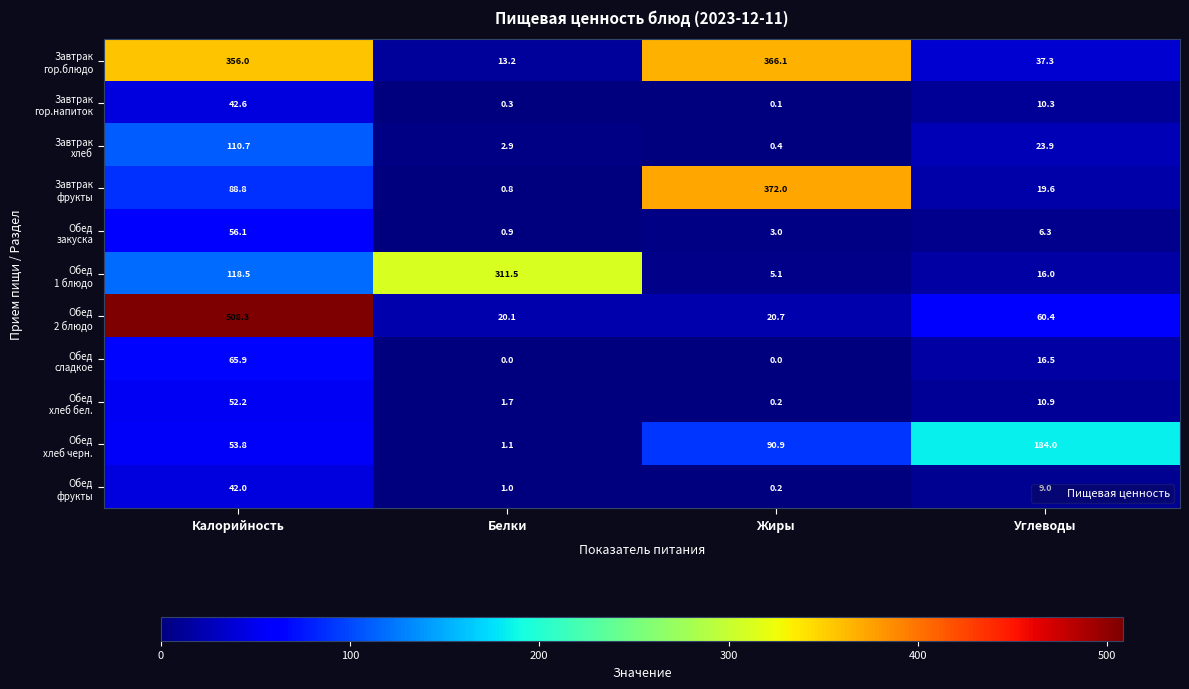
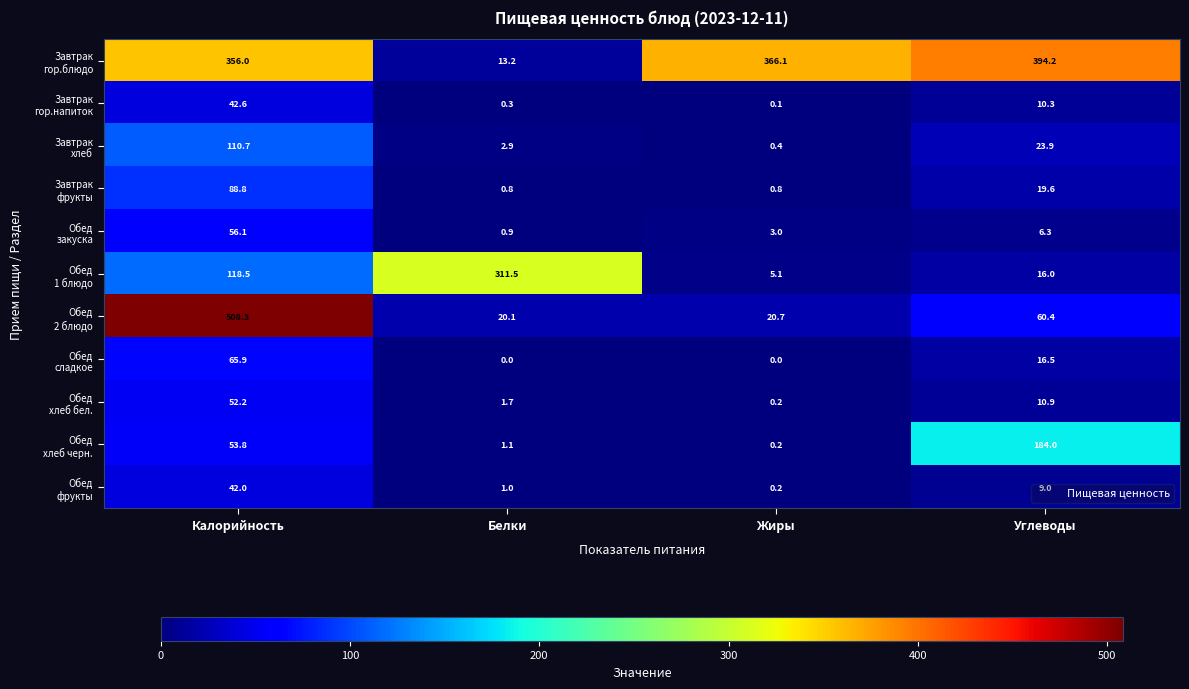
  {
    "Завтрак гор.блюдо": {
      "Калорийность": 356.0,
      "Белки": 13.2,
      "Жиры": 366.1,
-     "Углеводы": 37.3
+     "Углеводы": 394.2
    },
    "Завтрак гор.напиток": {
      "Калорийность": 42.6,
      "Белки": 0.3,
      "Жиры": 0.1,
      "Углеводы": 10.3
    },
    "Завтрак хлеб": {
      "Калорийность": 110.7,
      "Белки": 2.9,
      "Жиры": 0.4,
      "Углеводы": 23.9
    },
    "Завтрак фрукты": {
      "Калорийность": 88.8,
      "Белки": 0.8,
-     "Жиры": 372.0,
+     "Жиры": 0.8,
      "Углеводы": 19.6
    },
    "Обед закуска": {
      "Калорийность": 56.1,
      "Белки": 0.9,
      "Жиры": 3.0,
      "Углеводы": 6.3
    },
    "Обед 1 блюдо": {
      "Калорийность": 118.5,
      "Белки": 311.5,
      "Жиры": 5.1,
      "Углеводы": 16.0
    },
    "Обед 2 блюдо": {
      "Калорийность": 508.3,
      "Белки": 20.1,
      "Жиры": 20.7,
      "Углеводы": 60.4
    },
    "Обед сладкое": {
      "Калорийность": 65.9,
      "Белки": 0.0,
      "Жиры": 0.0,
      "Углеводы": 16.5
    },
    "Обед хлеб бел.": {
      "Калорийность": 52.2,
      "Белки": 1.7,
      "Жиры": 0.2,
      "Углеводы": 10.9
    },
    "Обед хлеб черн.": {
      "Калорийность": 53.8,
      "Белки": 1.1,
-     "Жиры": 90.9,
+     "Жиры": 0.2,
      "Углеводы": 184.0
    },
    "Обед фрукты": {
      "Калорийность": 42.0,
      "Белки": 1.0,
      "Жиры": 0.2
    }
  }
